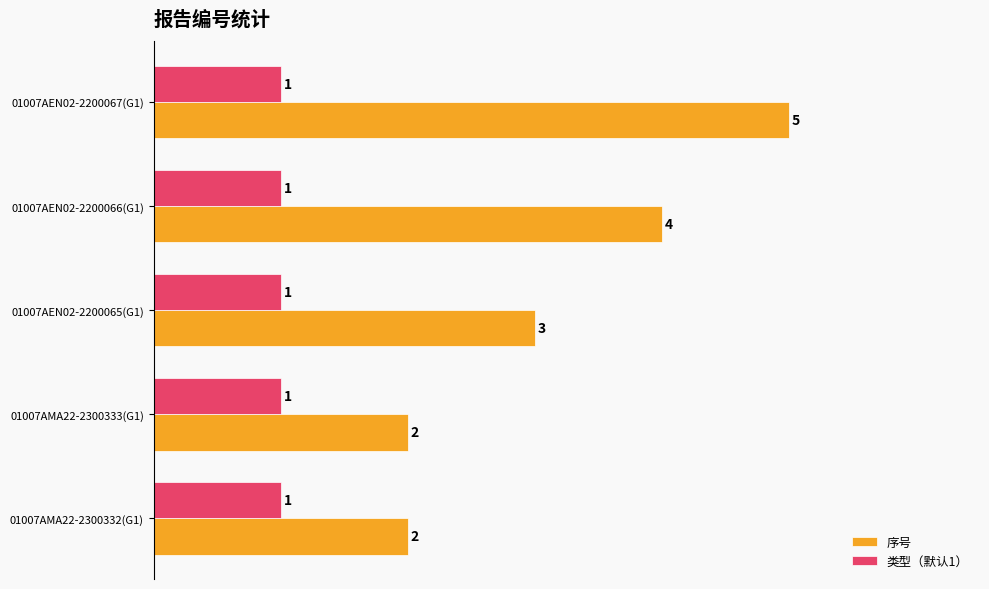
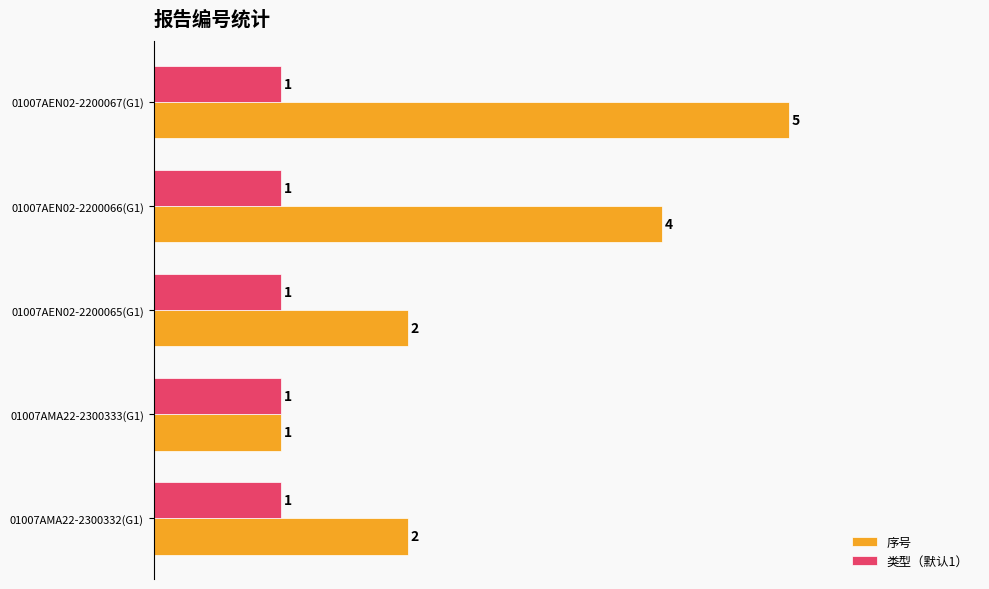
  {
    "序号": {
      "01007AEN02-2200067(G1)": 5,
      "01007AEN02-2200066(G1)": 4,
-     "01007AEN02-2200065(G1)": 3,
-     "01007AMA22-2300333(G1)": 2,
+     "01007AEN02-2200065(G1)": 2,
+     "01007AMA22-2300333(G1)": 1,
      "01007AMA22-2300332(G1)": 2
    },
    "类型（默认1）": {
      "01007AEN02-2200067(G1)": 1,
      "01007AEN02-2200066(G1)": 1,
      "01007AEN02-2200065(G1)": 1,
      "01007AMA22-2300333(G1)": 1,
      "01007AMA22-2300332(G1)": 1
    }
  }
